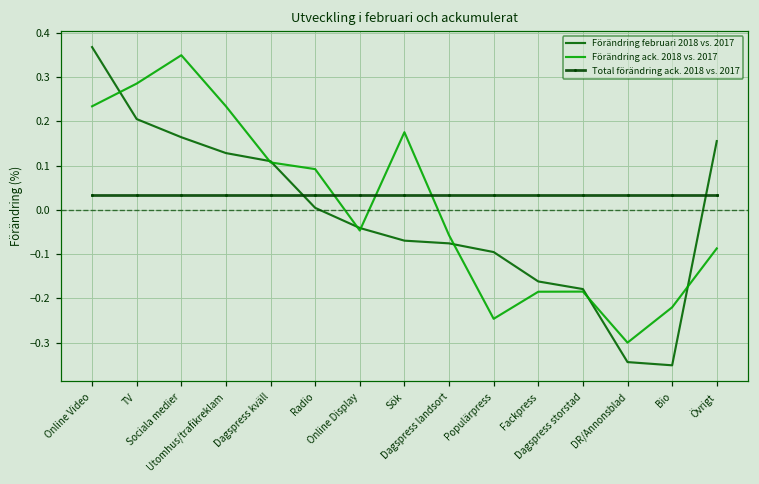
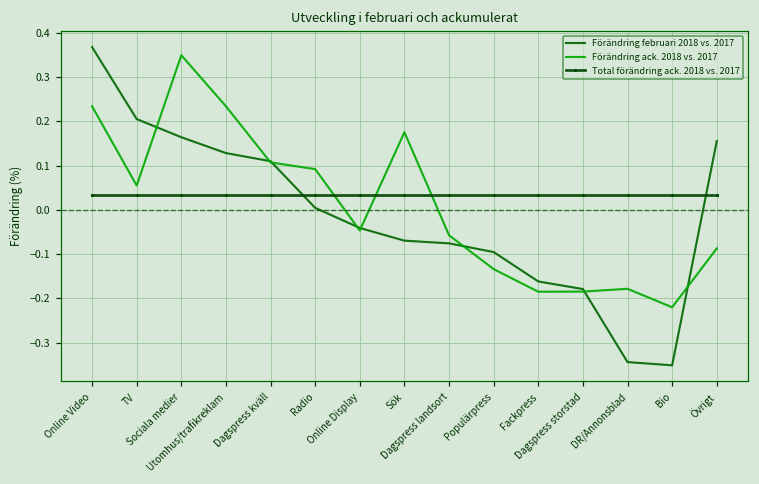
  {
    "Förändring ack. 2018 vs. 2017": {
      "Online Video": 0.23,
-     "TV": 0.29,
+     "TV": 0.06,
      "Sociala medier": 0.35,
      "Utomhus/trafikreklam": 0.23,
      "Radio": 0.09,
      "Sök": 0.18,
      "Dagspress landsort": -0.06,
-     "Populärpress": -0.25,
+     "Populärpress": -0.13,
      "Fackpress": -0.18,
-     "DR/Annonsblad": -0.30,
+     "DR/Annonsblad": -0.18,
      "Bio": -0.22,
      "Övrigt": -0.09
    }
  }
